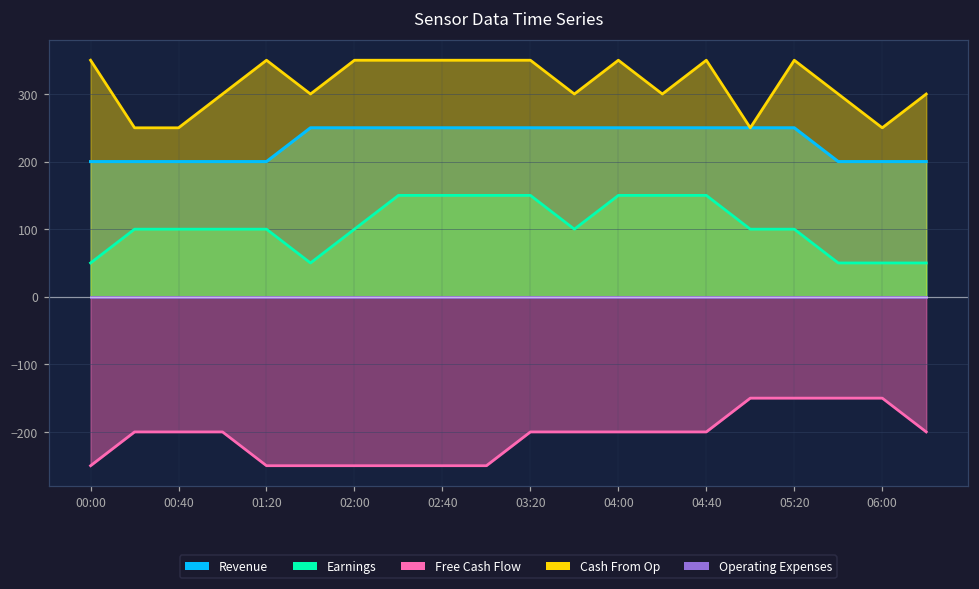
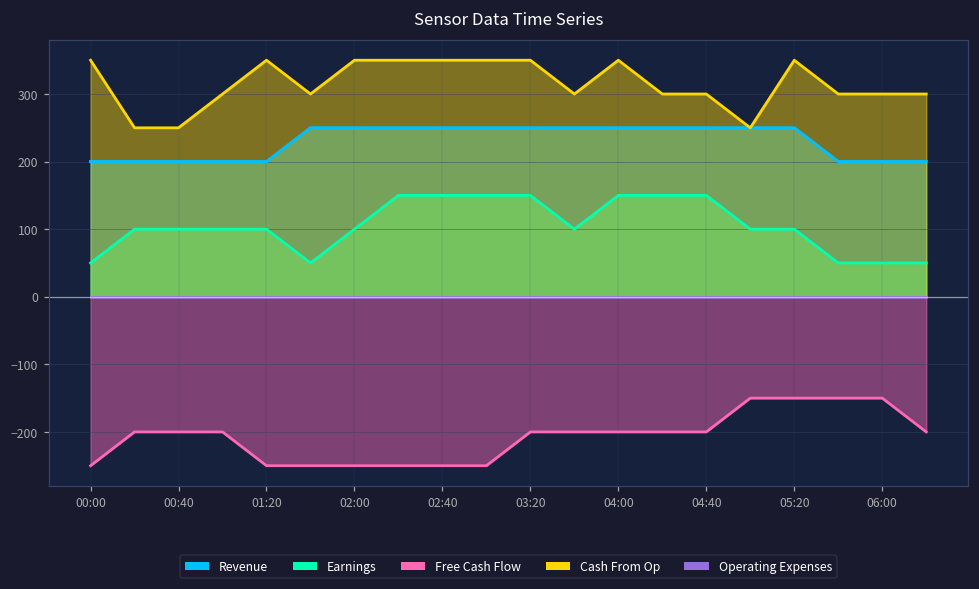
  {
    "Revenue": {
      "00:00": 200,
      "00:40": 200,
      "01:20": 200,
      "02:00": 250,
      "02:40": 250,
      "03:20": 250,
      "04:00": 250,
      "04:40": 250,
      "05:20": 250,
      "06:00": 200
    },
    "Earnings": {
      "00:00": 50,
      "00:40": 100,
      "01:20": 100,
      "02:00": 100,
      "02:40": 150,
      "03:20": 150,
      "04:00": 150,
      "04:40": 150,
      "05:20": 100,
      "06:00": 50
    },
    "Cash From Op": {
      "00:00": 350,
      "00:40": 250,
      "01:20": 350,
      "02:00": 350,
      "02:40": 350,
      "03:20": 350,
      "04:00": 350,
-     "04:40": 350,
+     "04:40": 300,
      "05:20": 350,
-     "06:00": 250
+     "06:00": 300
    },
    "Operating Expenses": {
      "00:00": 0,
      "00:40": 0,
      "01:20": 0,
      "02:00": 0,
      "02:40": 0,
      "03:20": 0,
      "04:00": 0,
      "04:40": 0,
      "05:20": 0,
      "06:00": 0
    }
  }
